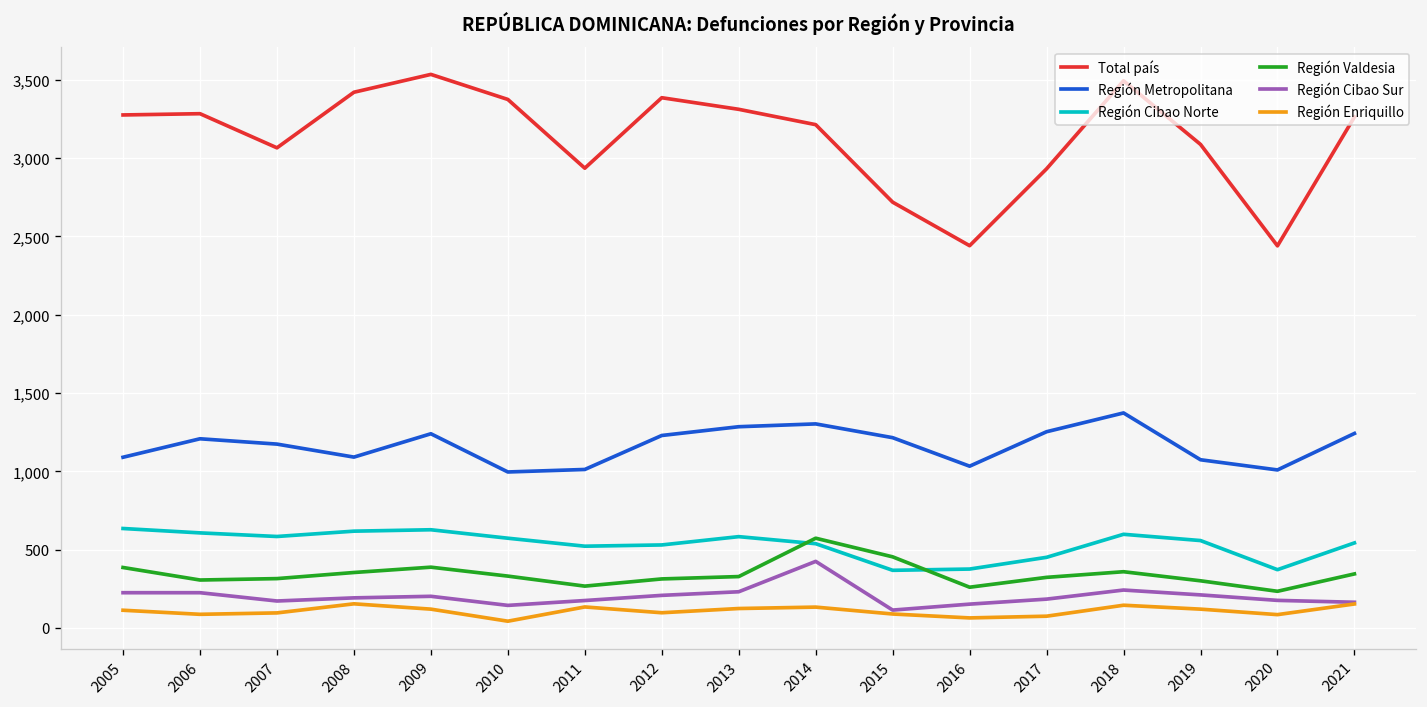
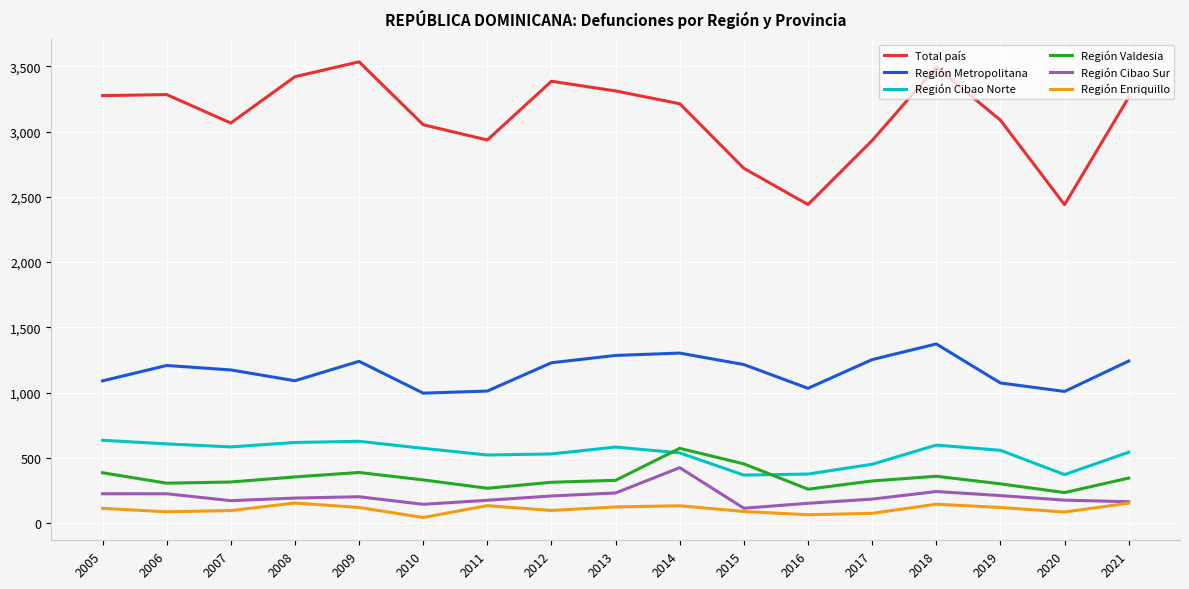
  {
    "Total país": {
      "2005": "3,280",
      "2006": "3,280",
      "2007": "3,070",
      "2008": "3,420",
      "2009": "3,540",
-     "2010": "3,380",
+     "2010": "3,050",
      "2011": "2,940",
      "2012": "3,390",
      "2013": "3,310",
      "2014": "3,210",
      "2015": "2,720",
      "2016": "2,440",
      "2017": "2,930",
      "2019": "3,090",
      "2020": "2,440"
    },
    "Región Metropolitana": {
      "2005": "1,090",
      "2006": "1,210",
      "2007": "1,170",
      "2008": "1,090",
      "2009": "1,240",
      "2010": "1,000",
      "2011": "1,010",
      "2012": "1,230",
      "2013": "1,290",
      "2014": "1,300",
      "2015": "1,220",
      "2016": "1,030",
      "2017": "1,250",
      "2018": "1,370",
      "2019": "1,070",
      "2020": "1,010",
      "2021": "1,240"
    },
    "Región Cibao Norte": {
      "2005": "640",
      "2006": "610",
      "2007": "580",
      "2008": "620",
      "2009": "630",
      "2010": "570",
      "2011": "520",
      "2012": "530",
      "2013": "580",
      "2014": "540",
      "2015": "370",
      "2016": "380",
      "2017": "450",
      "2018": "600",
      "2019": "560",
      "2020": "370",
      "2021": "540"
    },
    "Región Valdesia": {
      "2005": "390",
      "2006": "310",
      "2007": "320",
      "2008": "350",
      "2009": "390",
      "2010": "330",
      "2011": "270",
      "2012": "310",
      "2013": "330",
      "2014": "570",
      "2015": "450",
      "2016": "260",
      "2017": "320",
      "2018": "360",
      "2019": "300",
      "2020": "230",
      "2021": "350"
    },
    "Región Cibao Sur": {
      "2005": "230",
      "2006": "230",
      "2007": "170",
      "2008": "190",
      "2009": "200",
      "2010": "140",
      "2011": "180",
      "2012": "210",
      "2013": "230",
      "2014": "430",
      "2015": "110",
      "2016": "150",
      "2017": "180",
      "2018": "240",
      "2019": "210",
      "2020": "180"
    },
    "Región Enriquillo": {
      "2005": "110",
      "2006": "90",
      "2007": "100",
      "2008": "150",
      "2009": "120",
      "2010": "40",
      "2011": "130",
      "2012": "100",
      "2013": "120",
      "2014": "130",
      "2015": "90",
      "2016": "60",
      "2017": "80",
      "2018": "150",
      "2019": "120",
      "2020": "90"
    }
  }
